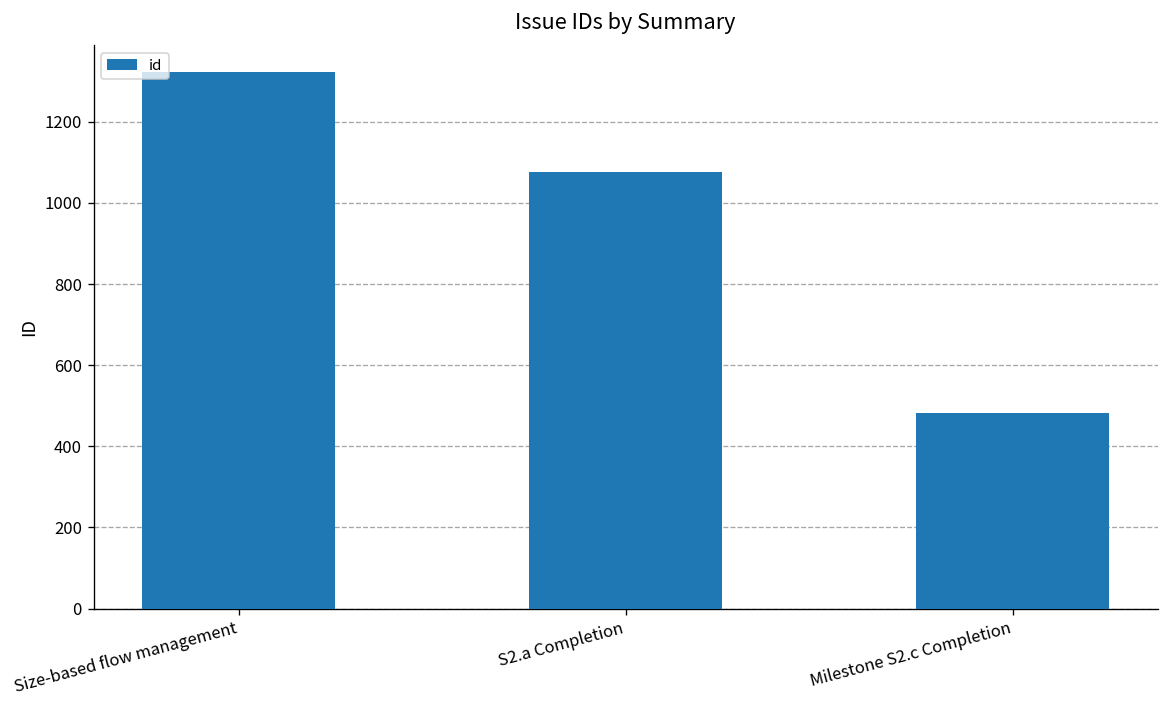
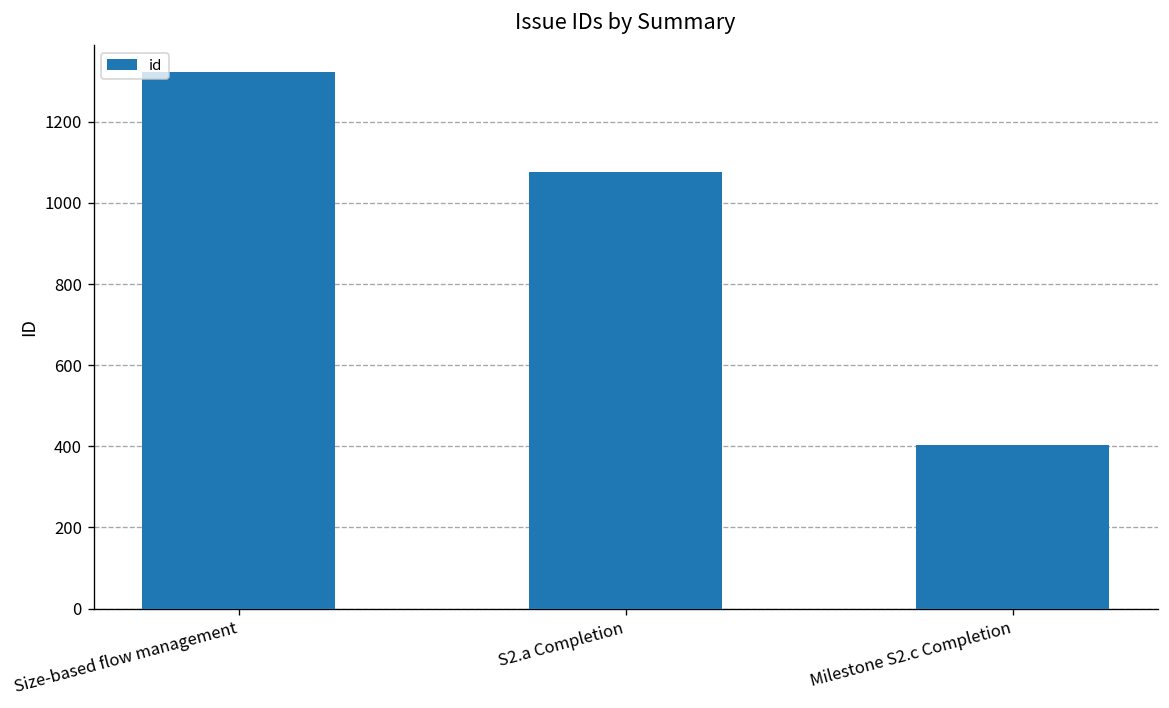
  {
    "Size-based flow management": 1320,
    "S2.a Completion": 1080,
-   "Milestone S2.c Completion": 480
+   "Milestone S2.c Completion": 400
  }
